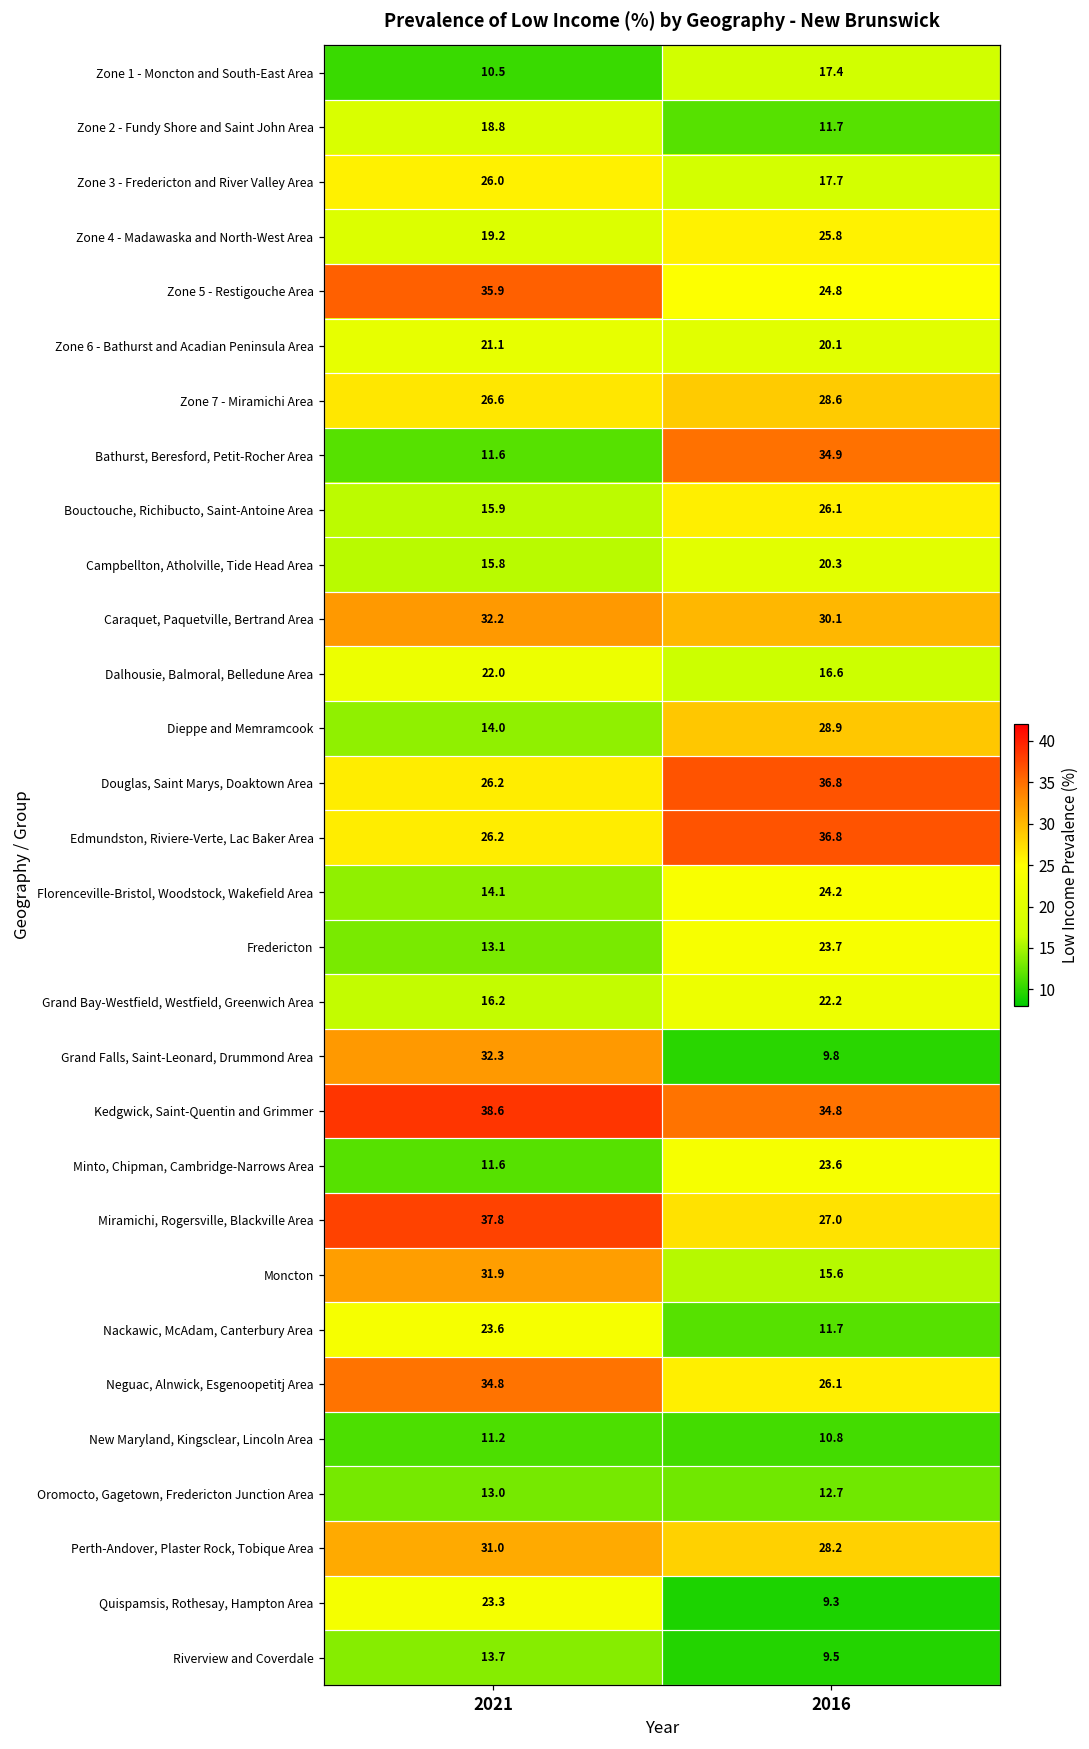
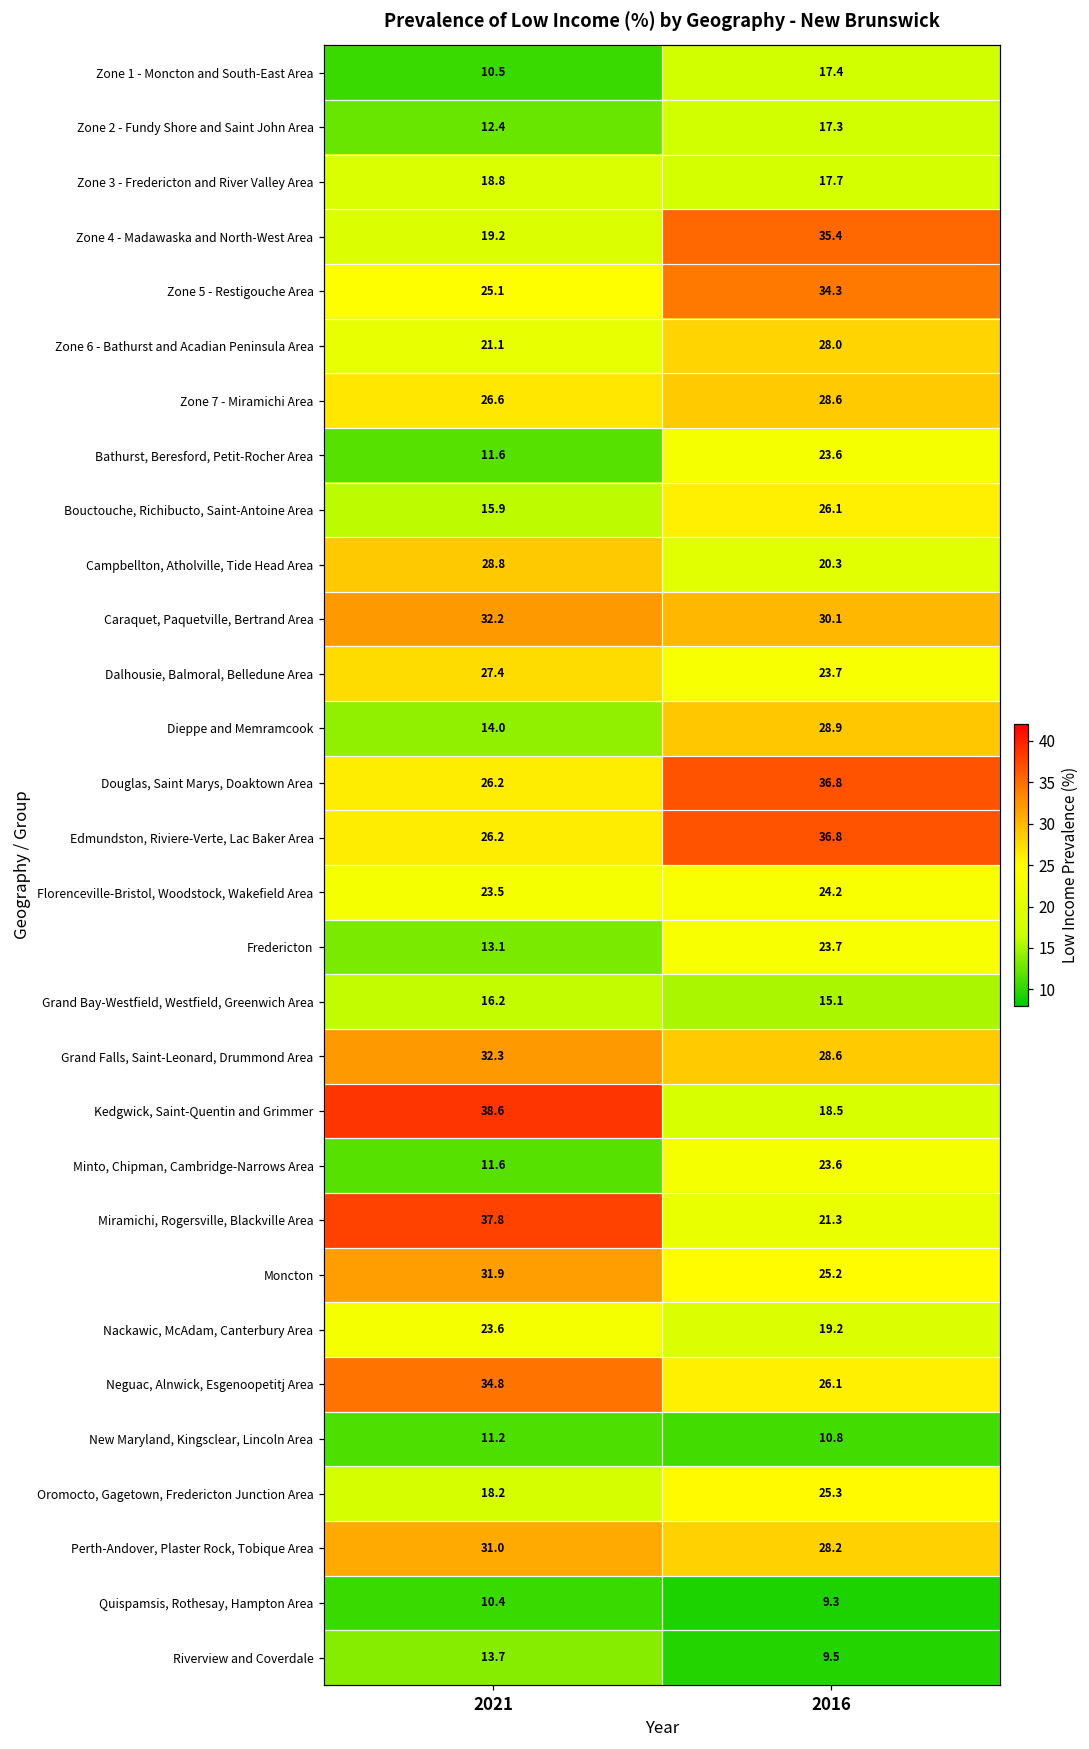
  {
    "Zone 1 - Moncton and South-East Area": {
      "2021": 10.5,
      "2016": 17.4
    },
    "Zone 2 - Fundy Shore and Saint John Area": {
-     "2021": 18.8,
-     "2016": 11.7
+     "2021": 12.4,
+     "2016": 17.3
    },
    "Zone 3 - Fredericton and River Valley Area": {
-     "2021": 26.0,
+     "2021": 18.8,
      "2016": 17.7
    },
    "Zone 4 - Madawaska and North-West Area": {
      "2021": 19.2,
-     "2016": 25.8
+     "2016": 35.4
    },
    "Zone 5 - Restigouche Area": {
-     "2021": 35.9,
-     "2016": 24.8
+     "2021": 25.1,
+     "2016": 34.3
    },
    "Zone 6 - Bathurst and Acadian Peninsula Area": {
      "2021": 21.1,
-     "2016": 20.1
+     "2016": 28.0
    },
    "Zone 7 - Miramichi Area": {
      "2021": 26.6,
      "2016": 28.6
    },
    "Bathurst, Beresford, Petit-Rocher Area": {
      "2021": 11.6,
-     "2016": 34.9
+     "2016": 23.6
    },
    "Bouctouche, Richibucto, Saint-Antoine Area": {
      "2021": 15.9,
      "2016": 26.1
    },
    "Campbellton, Atholville, Tide Head Area": {
-     "2021": 15.8,
+     "2021": 28.8,
      "2016": 20.3
    },
    "Caraquet, Paquetville, Bertrand Area": {
      "2021": 32.2,
      "2016": 30.1
    },
    "Dalhousie, Balmoral, Belledune Area": {
-     "2021": 22.0,
-     "2016": 16.6
+     "2021": 27.4,
+     "2016": 23.7
    },
    "Dieppe and Memramcook": {
      "2021": 14.0,
      "2016": 28.9
    },
    "Douglas, Saint Marys, Doaktown Area": {
      "2021": 26.2,
      "2016": 36.8
    },
    "Edmundston, Riviere-Verte, Lac Baker Area": {
      "2021": 26.2,
      "2016": 36.8
    },
    "Florenceville-Bristol, Woodstock, Wakefield Area": {
-     "2021": 14.1,
+     "2021": 23.5,
      "2016": 24.2
    },
    "Fredericton": {
      "2021": 13.1,
      "2016": 23.7
    },
    "Grand Bay-Westfield, Westfield, Greenwich Area": {
      "2021": 16.2,
-     "2016": 22.2
+     "2016": 15.1
    },
    "Grand Falls, Saint-Leonard, Drummond Area": {
      "2021": 32.3,
-     "2016": 9.8
+     "2016": 28.6
    },
    "Kedgwick, Saint-Quentin and Grimmer": {
      "2021": 38.6,
-     "2016": 34.8
+     "2016": 18.5
    },
    "Minto, Chipman, Cambridge-Narrows Area": {
      "2021": 11.6,
      "2016": 23.6
    },
    "Miramichi, Rogersville, Blackville Area": {
      "2021": 37.8,
-     "2016": 27.0
+     "2016": 21.3
    },
    "Moncton": {
      "2021": 31.9,
-     "2016": 15.6
+     "2016": 25.2
    },
    "Nackawic, McAdam, Canterbury Area": {
      "2021": 23.6,
-     "2016": 11.7
+     "2016": 19.2
    },
    "Neguac, Alnwick, Esgenoopetitj Area": {
      "2021": 34.8,
      "2016": 26.1
    },
    "New Maryland, Kingsclear, Lincoln Area": {
      "2021": 11.2,
      "2016": 10.8
    },
    "Oromocto, Gagetown, Fredericton Junction Area": {
-     "2021": 13.0,
-     "2016": 12.7
+     "2021": 18.2,
+     "2016": 25.3
    },
    "Perth-Andover, Plaster Rock, Tobique Area": {
      "2021": 31.0,
      "2016": 28.2
    },
    "Quispamsis, Rothesay, Hampton Area": {
-     "2021": 23.3,
+     "2021": 10.4,
      "2016": 9.3
    },
    "Riverview and Coverdale": {
      "2021": 13.7,
      "2016": 9.5
    }
  }
